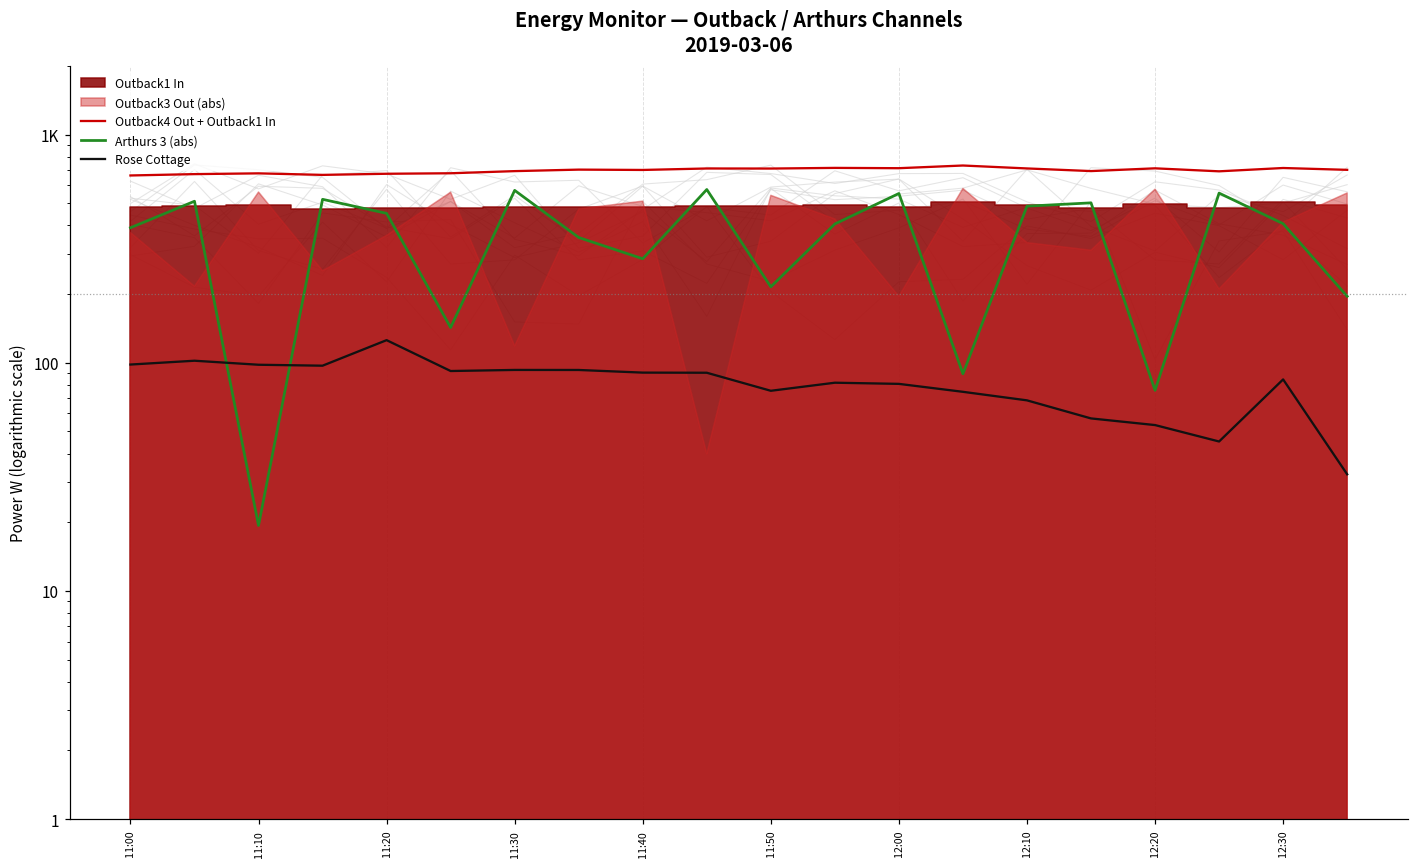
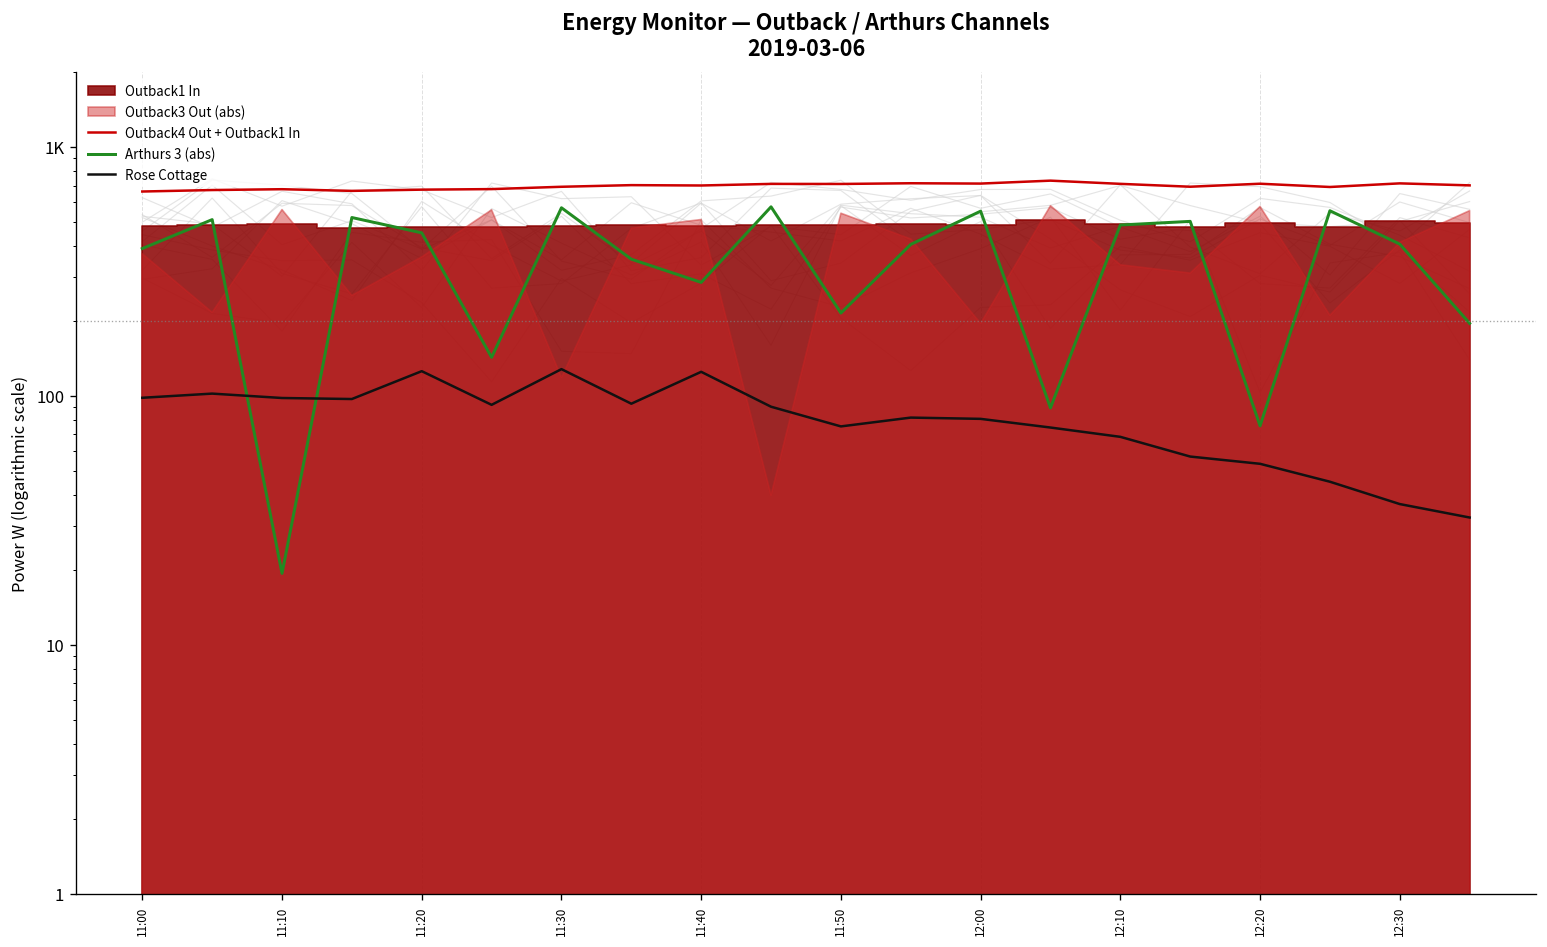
  {
    "Arthurs 3 (abs)": {
      "11:00": 390,
      "11:10": 19,
      "11:20": 450,
      "11:30": 570,
      "11:50": 220,
      "12:20": 76
    },
    "Rose Cottage": {
      "11:00": 100,
      "11:10": 100,
      "11:20": 130,
-     "11:30": 90,
-     "11:40": 90,
+     "11:30": 130,
+     "11:40": 120,
      "11:50": 75,
      "12:00": 81,
      "12:10": 68,
      "12:20": 53,
-     "12:30": 85
+     "12:30": 37
    }
  }
